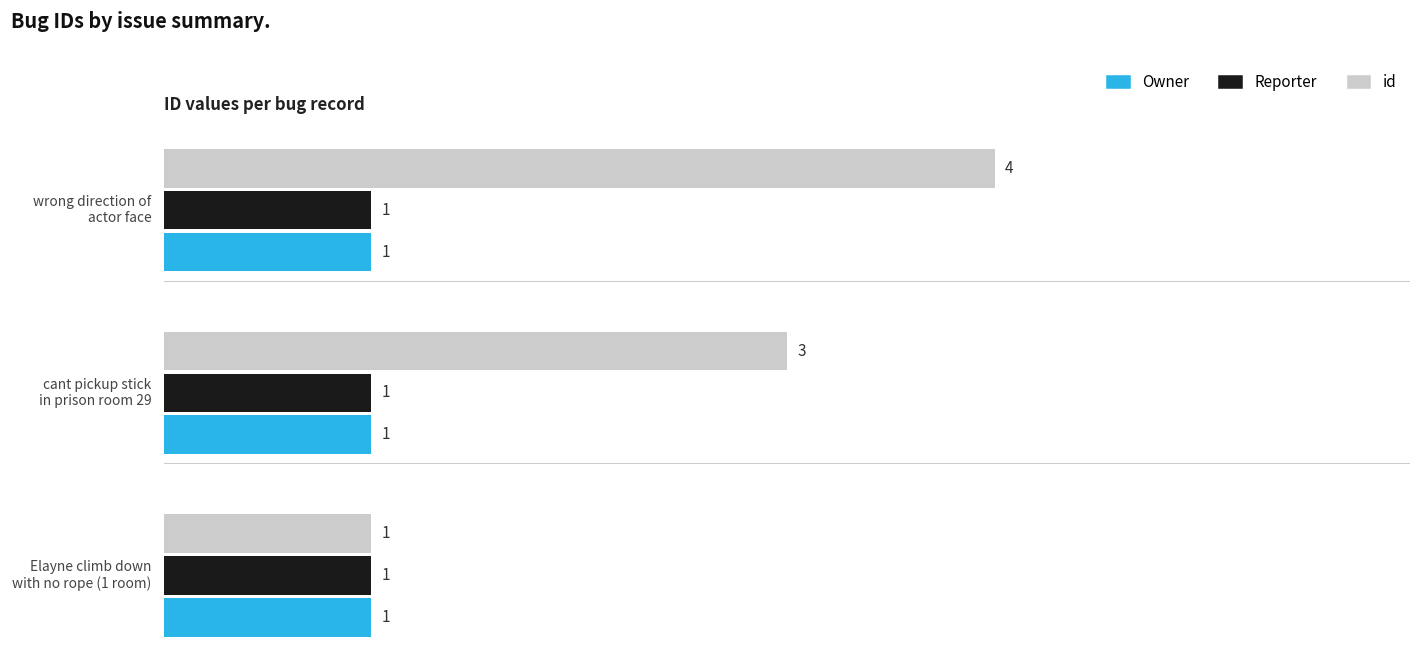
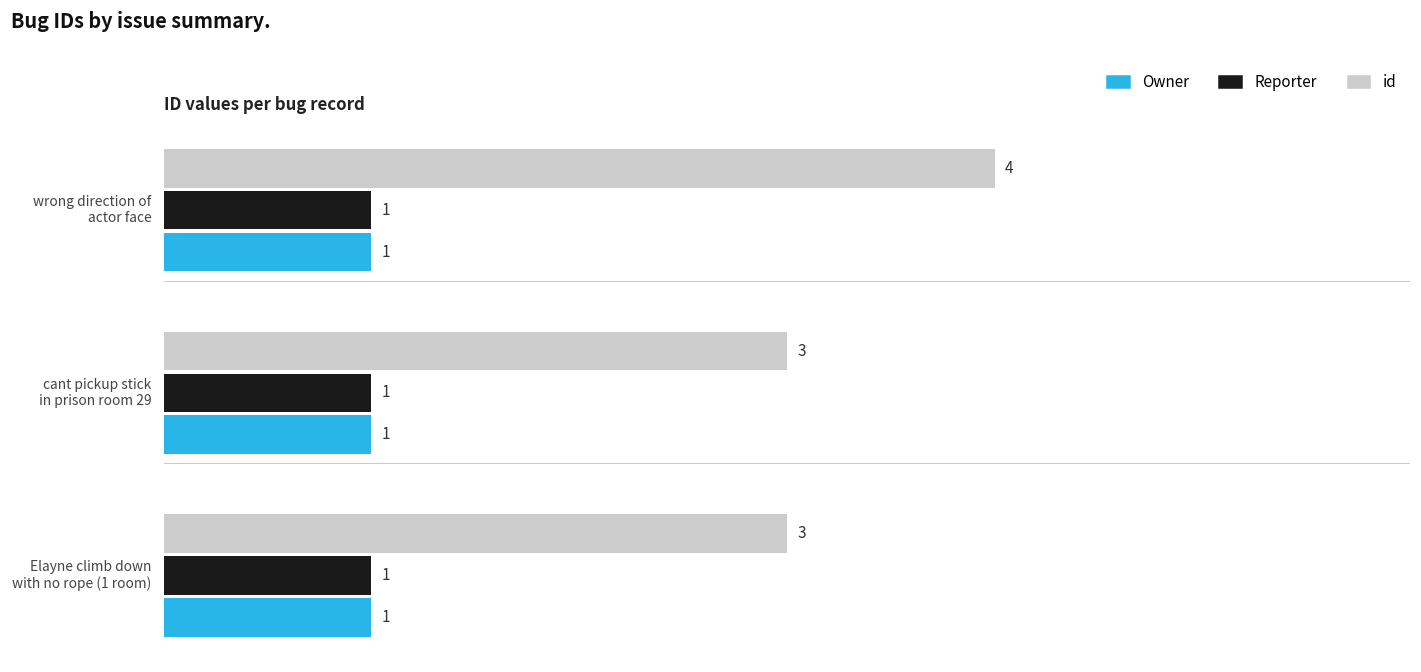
  {
    "Owner": {
      "wrong direction of actor face": 1,
      "cant pickup stick in prison room 29": 1,
      "Elayne climb down with no rope (1 room)": 1
    },
    "Reporter": {
      "wrong direction of actor face": 1,
      "cant pickup stick in prison room 29": 1,
      "Elayne climb down with no rope (1 room)": 1
    },
    "id": {
      "wrong direction of actor face": 4,
      "cant pickup stick in prison room 29": 3,
-     "Elayne climb down with no rope (1 room)": 1
+     "Elayne climb down with no rope (1 room)": 3
    }
  }
